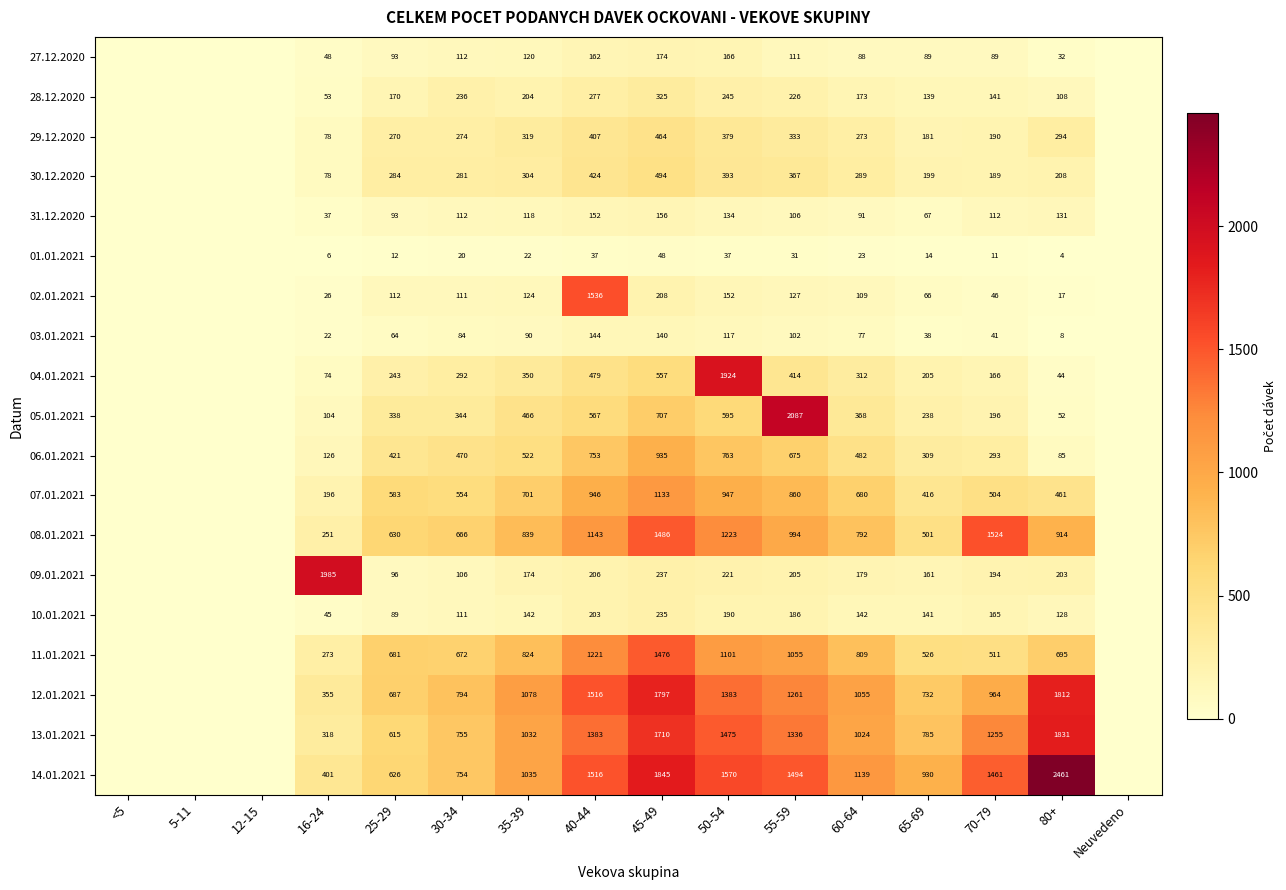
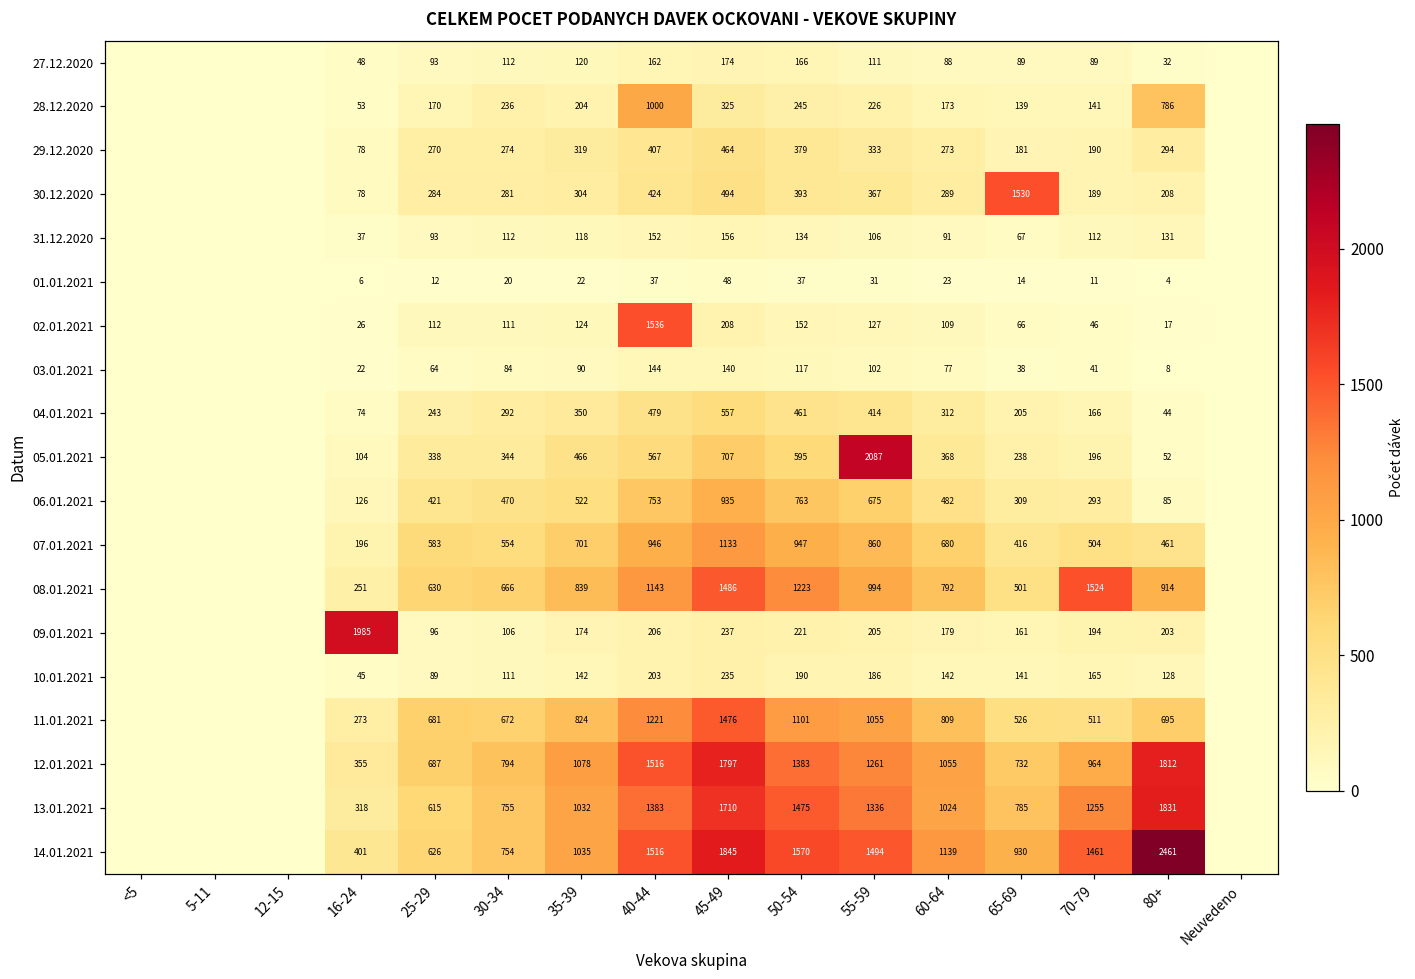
  {
    "28.12.2020": {
      "16-24": 53,
      "25-29": 170,
      "30-34": 236,
      "35-39": 204,
-     "40-44": 277,
+     "40-44": 1000,
      "45-49": 325,
      "50-54": 245,
      "55-59": 226,
      "60-64": 173,
      "65-69": 139,
      "70-79": 141,
-     "80+": 108
+     "80+": 786
    },
    "30.12.2020": {
      "16-24": 78,
      "25-29": 284,
      "30-34": 281,
      "35-39": 304,
      "40-44": 424,
      "45-49": 494,
      "50-54": 393,
      "55-59": 367,
      "60-64": 289,
-     "65-69": 199,
+     "65-69": 1530,
      "70-79": 189,
      "80+": 208
    },
    "04.01.2021": {
      "16-24": 74,
      "25-29": 243,
      "30-34": 292,
      "35-39": 350,
      "40-44": 479,
      "45-49": 557,
-     "50-54": 1924,
+     "50-54": 461,
      "55-59": 414,
      "60-64": 312,
      "65-69": 205,
      "70-79": 166,
      "80+": 44
    }
  }
